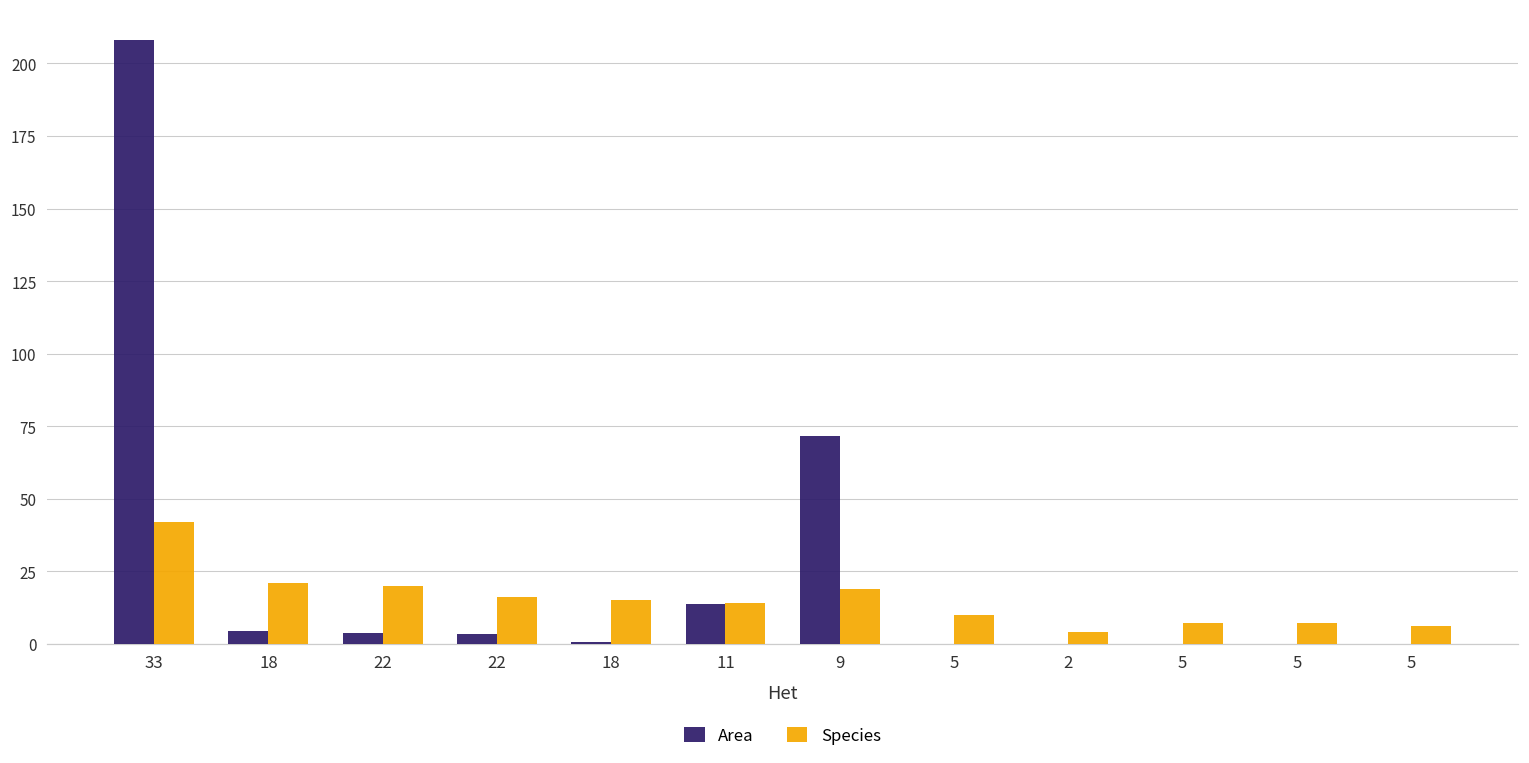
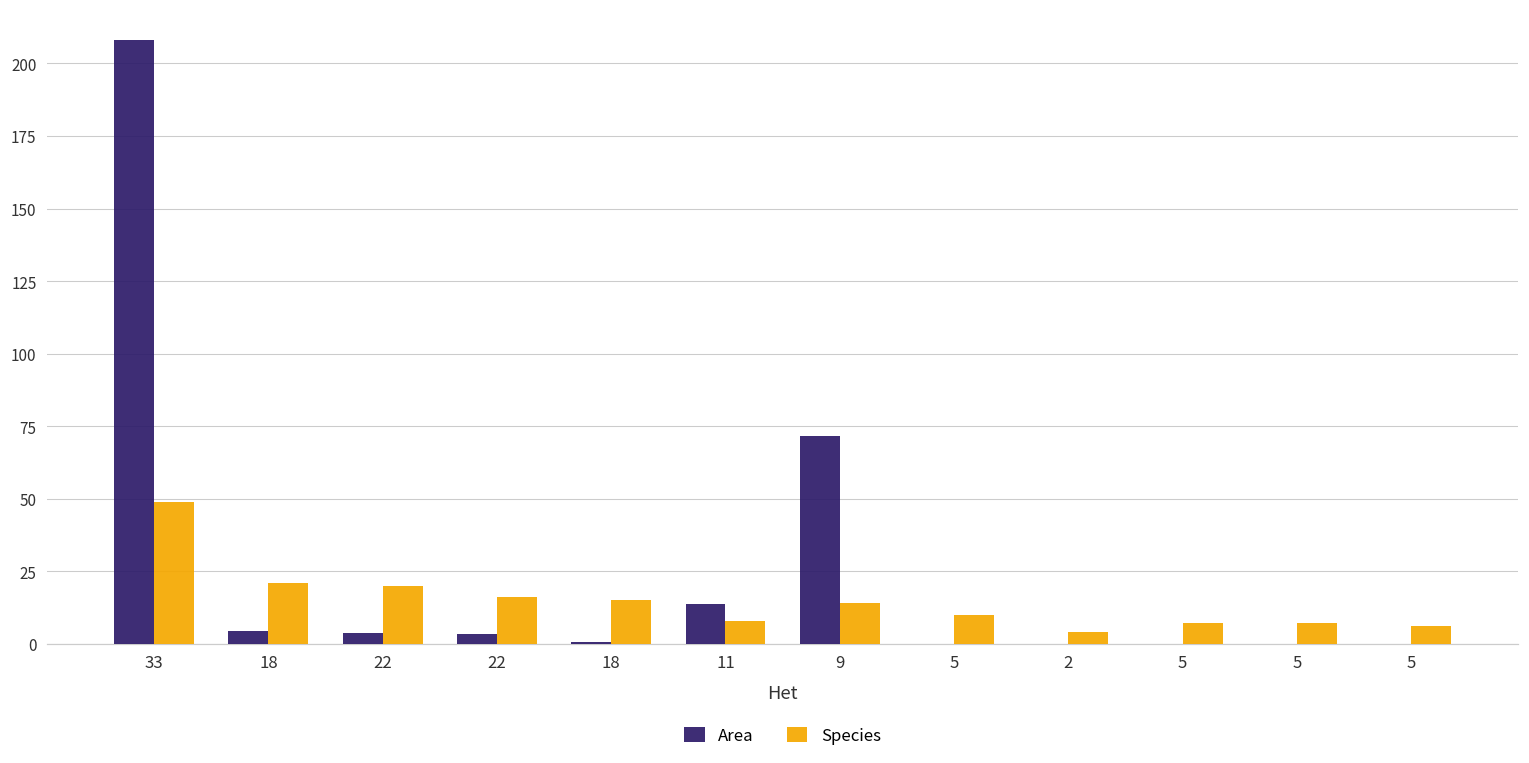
  {
    "Area": {
      "33": 208,
      "11": 14,
      "9": 72
    },
    "Species": {
-     "33": 42,
-     "11": 14,
-     "9": 19,
+     "33": 49,
+     "11": 8,
+     "9": 14,
      "2": 4
    }
  }
